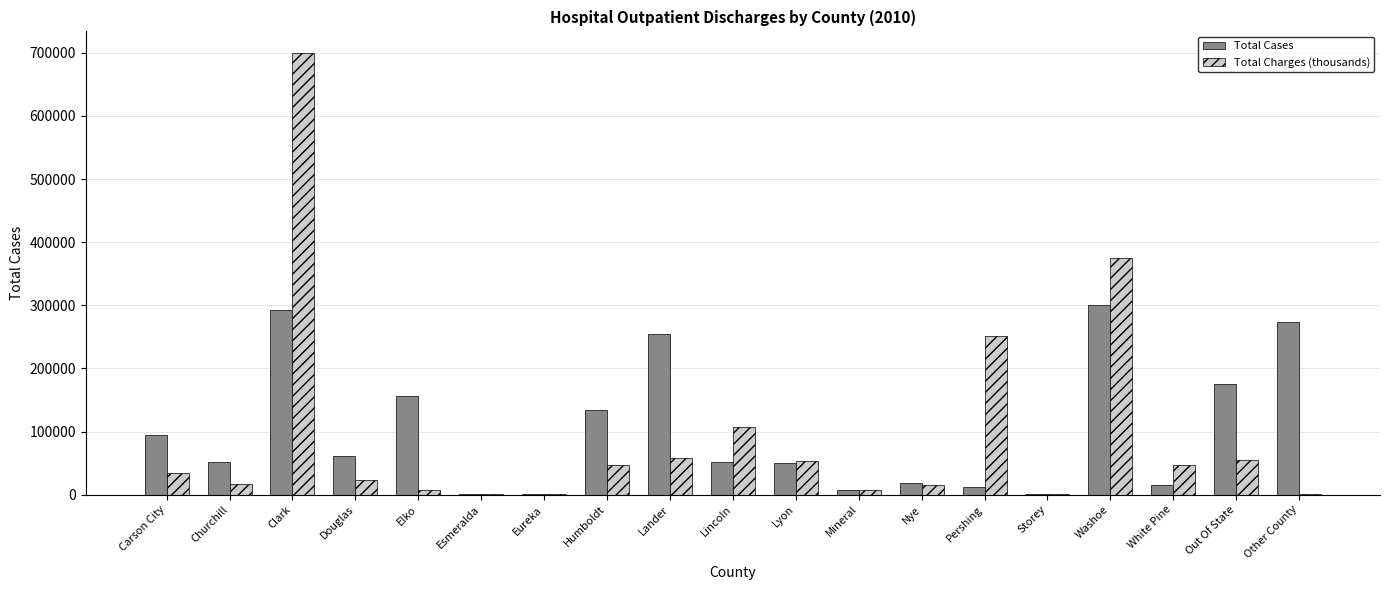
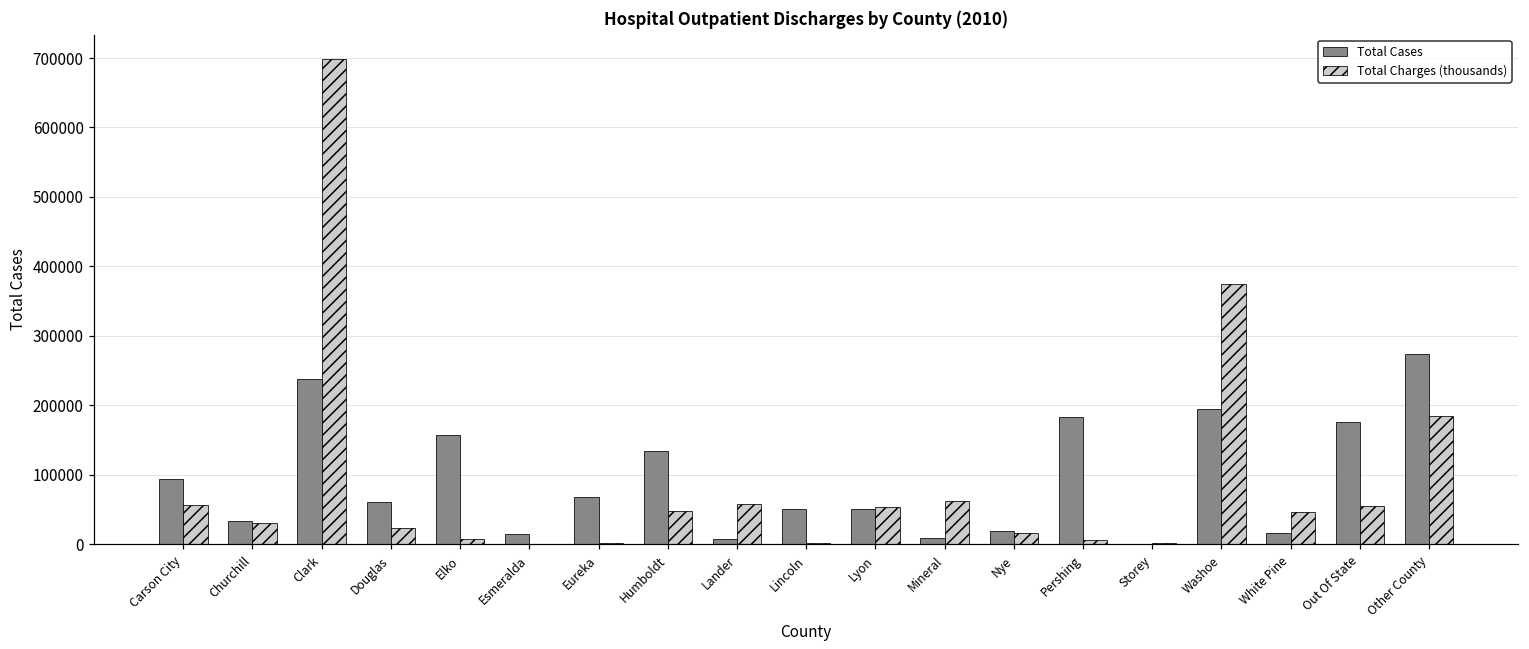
  {
    "Total Cases": {
      "Carson City": 90000,
-     "Churchill": 50000,
-     "Clark": 290000,
+     "Churchill": 30000,
+     "Clark": 240000,
      "Douglas": 60000,
      "Elko": 160000,
-     "Esmeralda": 0,
-     "Eureka": 0,
+     "Esmeralda": 10000,
+     "Eureka": 70000,
      "Humboldt": 130000,
-     "Lander": 260000,
+     "Lander": 10000,
      "Lincoln": 50000,
      "Lyon": 50000,
      "Mineral": 10000,
      "Nye": 20000,
-     "Pershing": 10000,
-     "Washoe": 300000,
+     "Pershing": 180000,
+     "Washoe": 190000,
      "White Pine": 20000,
      "Out Of State": 180000,
      "Other County": 270000
    },
    "Total Charges (thousands)": {
-     "Carson City": 30000,
-     "Churchill": 20000,
+     "Carson City": 60000,
+     "Churchill": 30000,
      "Clark": 700000,
      "Douglas": 20000,
      "Elko": 10000,
      "Humboldt": 50000,
      "Lander": 60000,
-     "Lincoln": 110000,
+     "Lincoln": 0,
      "Lyon": 50000,
-     "Mineral": 10000,
+     "Mineral": 60000,
      "Nye": 20000,
-     "Pershing": 250000,
+     "Pershing": 10000,
      "Washoe": 370000,
      "White Pine": 50000,
      "Out Of State": 50000,
-     "Other County": 0
+     "Other County": 180000
    }
  }
